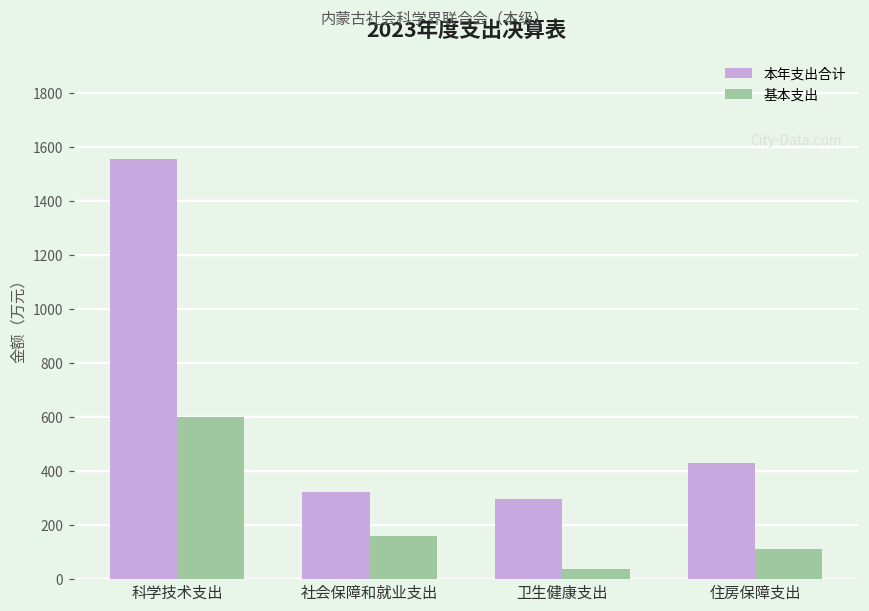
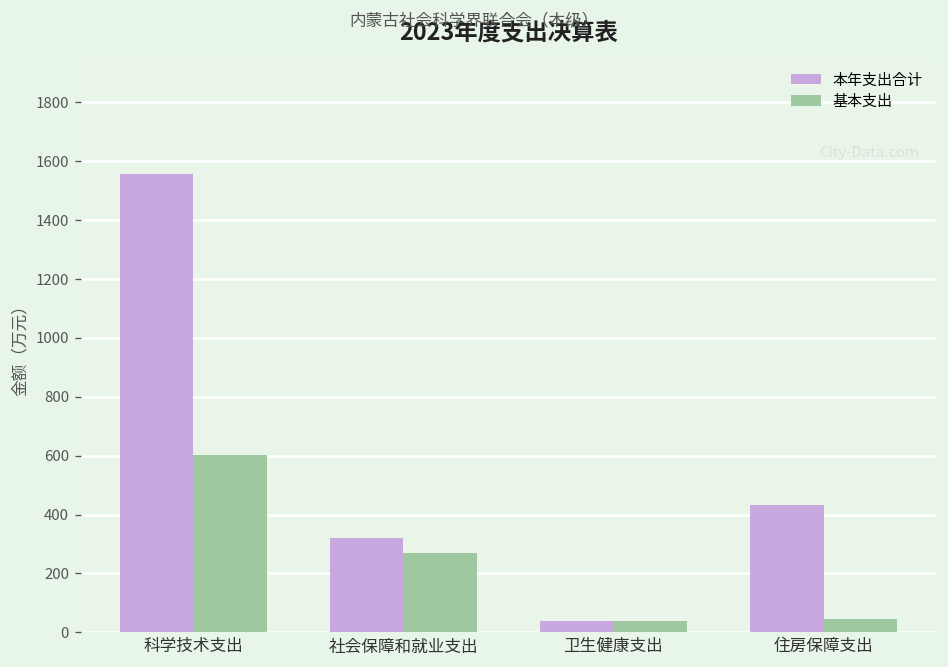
  {
    "本年支出合计": {
      "科学技术支出": 1560,
      "社会保障和就业支出": 320,
-     "卫生健康支出": 300,
+     "卫生健康支出": 40,
      "住房保障支出": 430
    },
    "基本支出": {
      "科学技术支出": 600,
-     "社会保障和就业支出": 160,
+     "社会保障和就业支出": 270,
      "卫生健康支出": 40,
-     "住房保障支出": 110
+     "住房保障支出": 50
    }
  }
